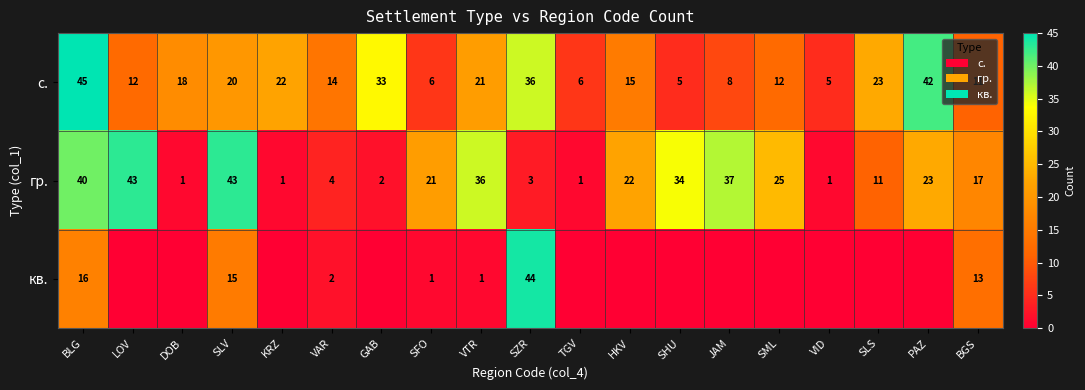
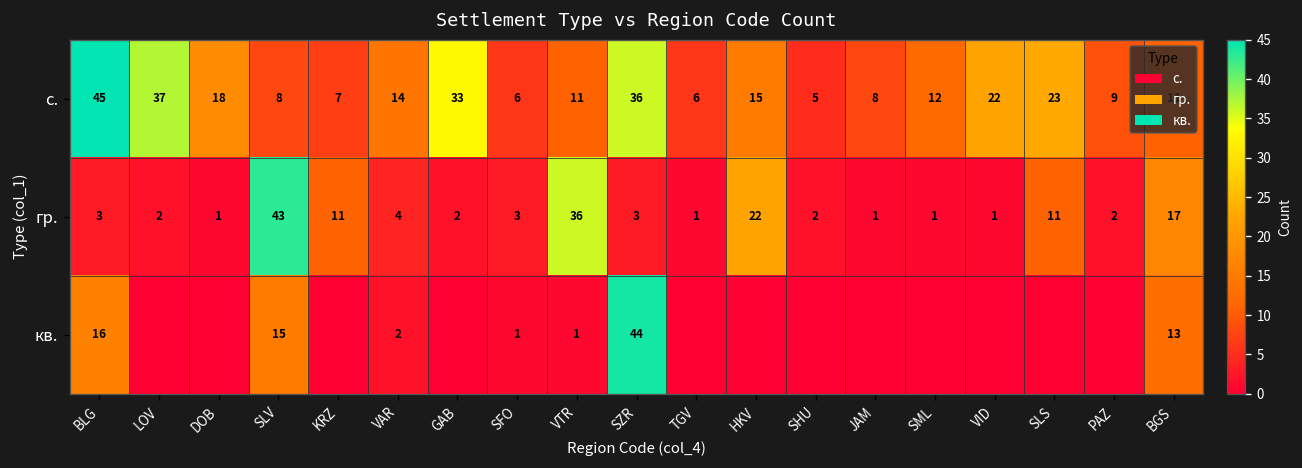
  {
    "с.": {
      "BLG": 45,
-     "LOV": 12,
+     "LOV": 37,
      "DOB": 18,
-     "SLV": 20,
-     "KRZ": 22,
+     "SLV": 8,
+     "KRZ": 7,
      "VAR": 14,
      "GAB": 33,
      "SFO": 6,
-     "VTR": 21,
+     "VTR": 11,
      "SZR": 36,
      "TGV": 6,
      "HKV": 15,
      "SHU": 5,
      "JAM": 8,
      "SML": 12,
-     "VID": 5,
+     "VID": 22,
      "SLS": 23,
-     "PAZ": 42
+     "PAZ": 9
    },
    "гр.": {
-     "BLG": 40,
-     "LOV": 43,
+     "BLG": 3,
+     "LOV": 2,
      "DOB": 1,
      "SLV": 43,
-     "KRZ": 1,
+     "KRZ": 11,
      "VAR": 4,
      "GAB": 2,
-     "SFO": 21,
+     "SFO": 3,
      "VTR": 36,
      "SZR": 3,
      "TGV": 1,
      "HKV": 22,
-     "SHU": 34,
-     "JAM": 37,
-     "SML": 25,
+     "SHU": 2,
+     "JAM": 1,
+     "SML": 1,
      "VID": 1,
      "SLS": 11,
-     "PAZ": 23,
+     "PAZ": 2,
      "BGS": 17
    },
    "кв.": {
      "BLG": 16,
      "SLV": 15,
      "VAR": 2,
      "SFO": 1,
      "VTR": 1,
      "SZR": 44,
      "BGS": 13
    }
  }
